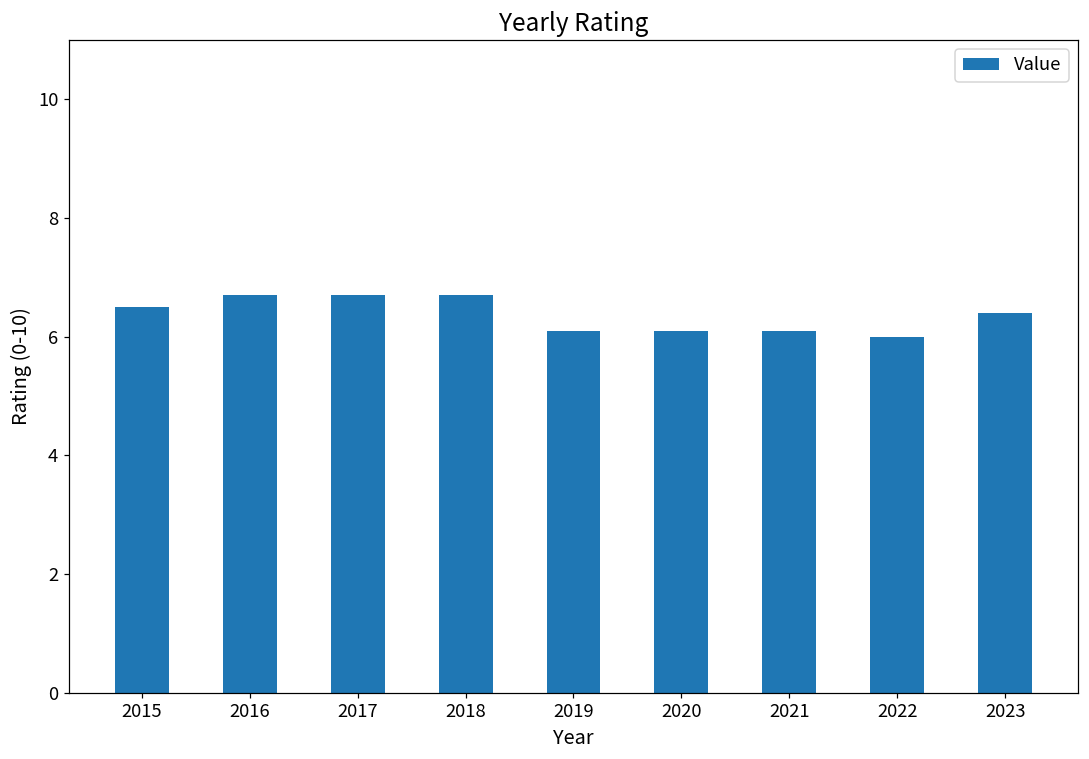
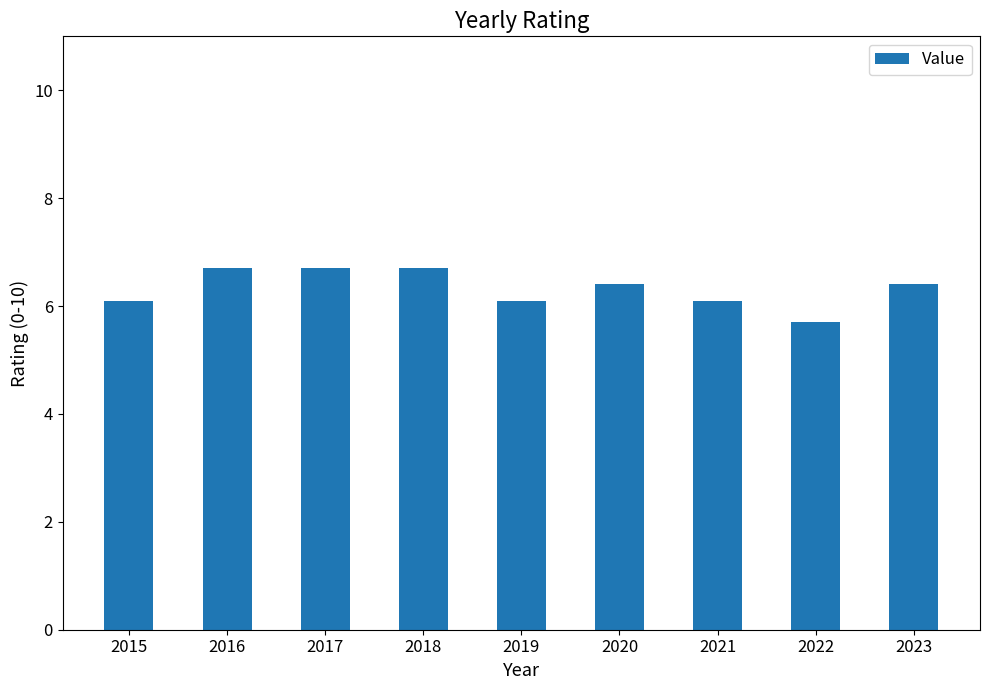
  {
-   "2015": 6.5,
+   "2015": 6.1,
    "2016": 6.7,
    "2017": 6.7,
    "2018": 6.7,
    "2019": 6.1,
-   "2020": 6.1,
+   "2020": 6.4,
    "2021": 6.1,
-   "2022": 6.0,
+   "2022": 5.7,
    "2023": 6.4
  }
